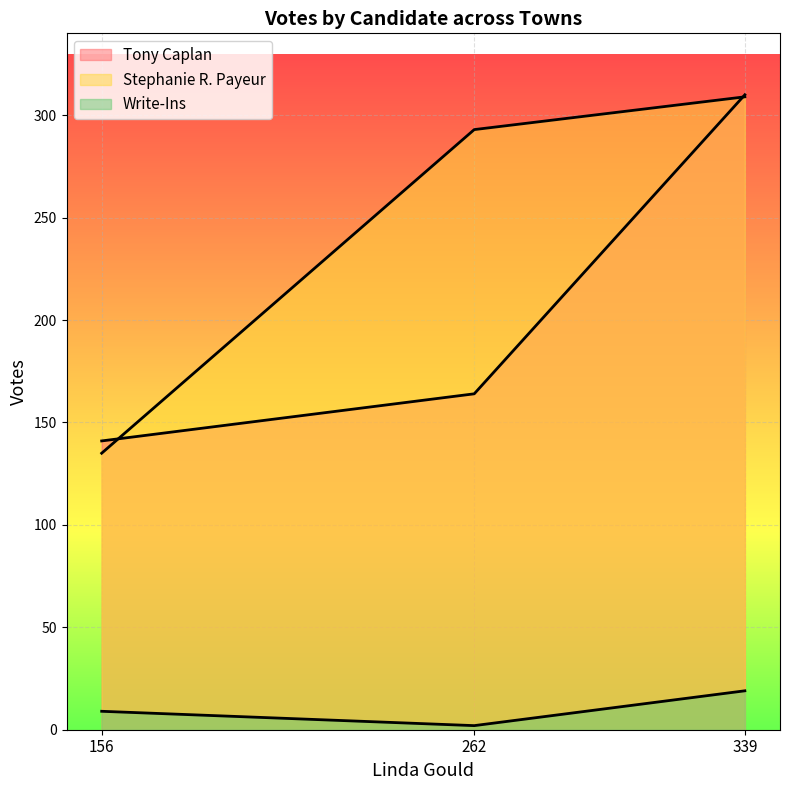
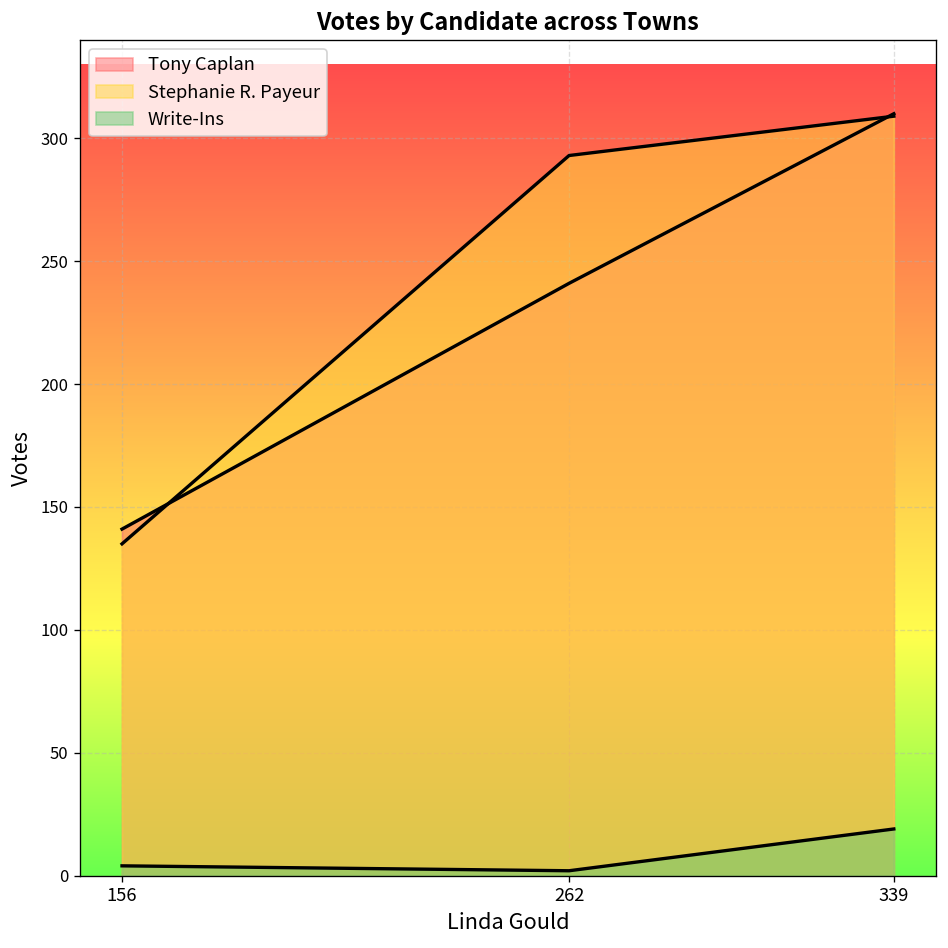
  {
    "Tony Caplan": {
      "156": 141,
-     "262": 164
+     "262": 241
    },
    "Stephanie R. Payeur": {
      "156": 135,
      "262": 293
    },
    "Write-Ins": {
-     "156": 9,
+     "156": 4,
      "262": 2,
      "339": 19
    }
  }
